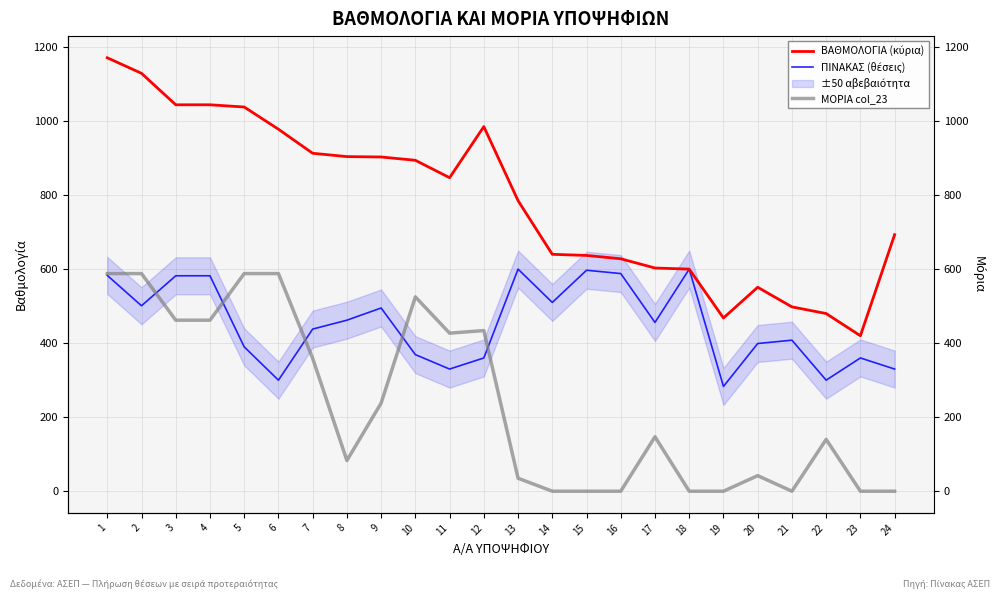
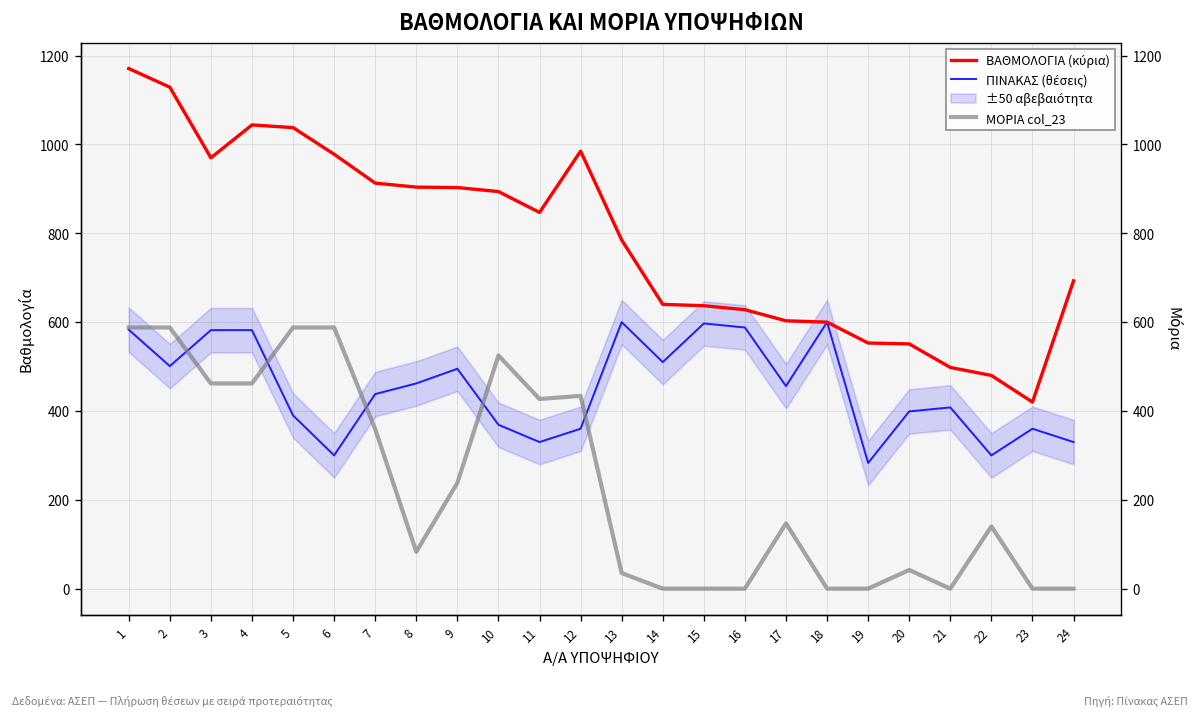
  {
    "ΒΑΘΜΟΛΟΓΙΑ (κύρια)": {
      "1": 1170,
      "2": 1130,
-     "3": 1040,
+     "3": 970,
      "4": 1040,
      "5": 1040,
      "6": 980,
      "7": 910,
      "8": 900,
      "9": 900,
      "10": 890,
      "11": 850,
      "12": 990,
      "13": 790,
      "14": 640,
      "15": 640,
      "16": 630,
      "17": 600,
-     "19": 470,
+     "19": 550,
      "20": 550,
      "21": 500,
      "22": 480,
      "23": 420,
      "24": 690
    },
    "ΜΟΡΙΑ col_23": {
      "2": 590,
      "3": 460,
      "4": 460,
      "5": 590,
      "6": 590,
      "7": 360,
      "8": 80,
      "9": 240,
      "10": 530,
      "11": 430,
      "12": 430,
      "13": 40,
      "14": 0,
      "15": 0,
      "16": 0,
      "17": 150,
      "18": 0,
      "19": 0,
      "20": 40,
      "21": 0,
      "22": 140,
      "23": 0,
      "24": 0
    }
  }
